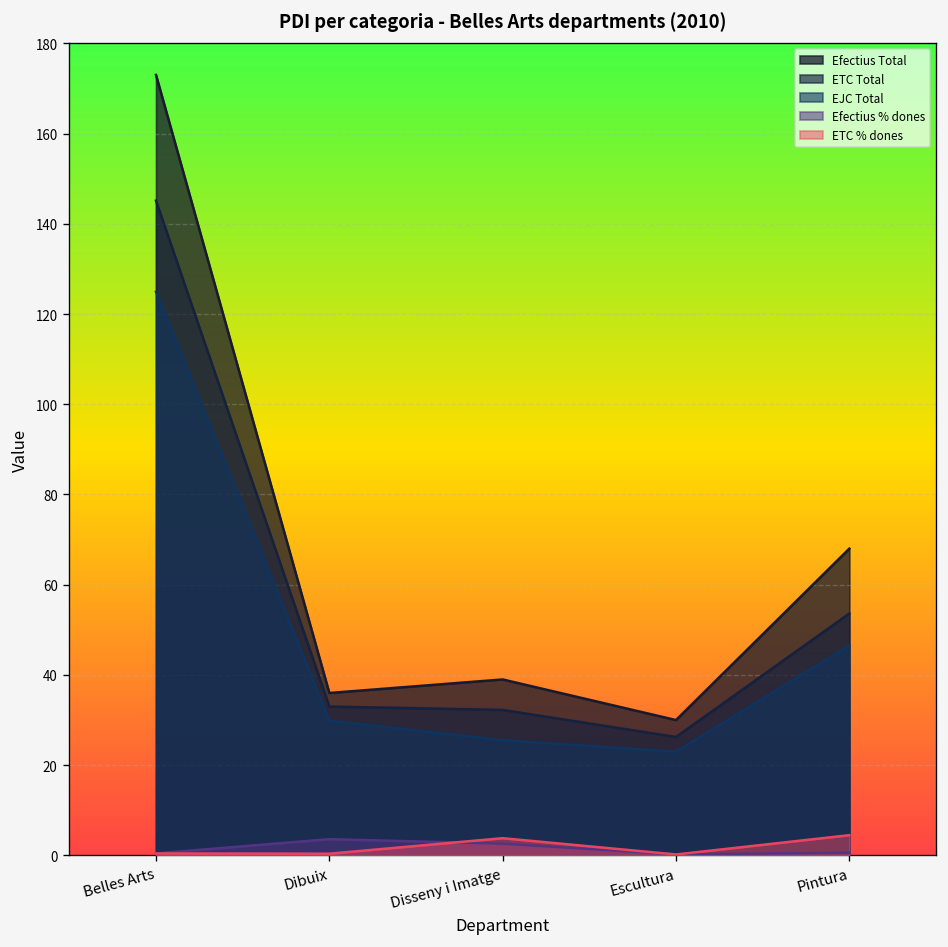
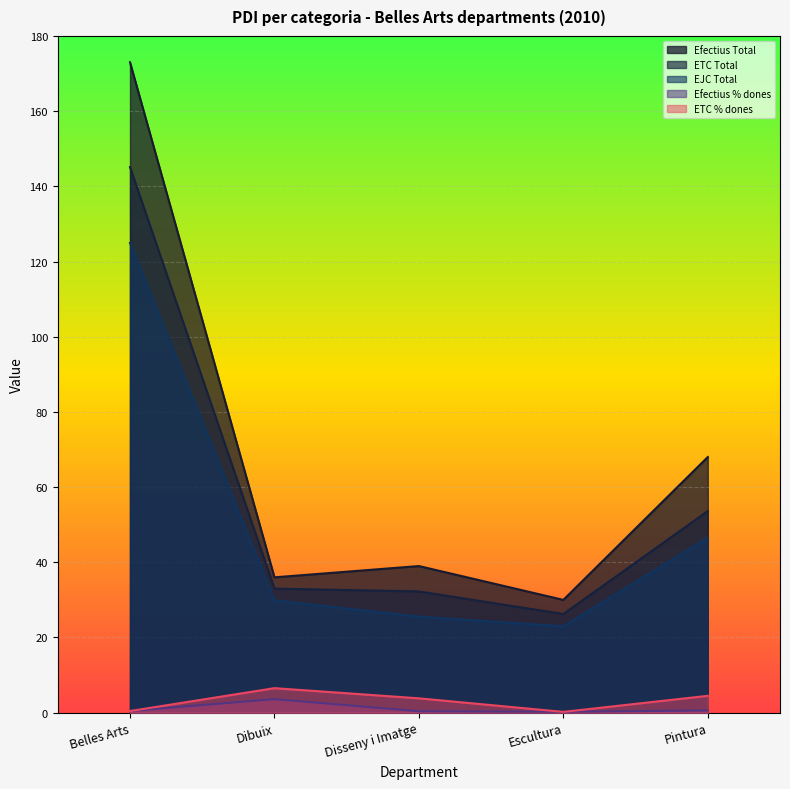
  {
    "Efectius % dones": {
      "Dibuix": 4,
-     "Disseny i Imatge": 3,
+     "Disseny i Imatge": 0,
      "Pintura": 1
    },
    "ETC % dones": {
-     "Dibuix": 0,
+     "Dibuix": 7,
      "Disseny i Imatge": 4,
      "Pintura": 4
    }
  }
